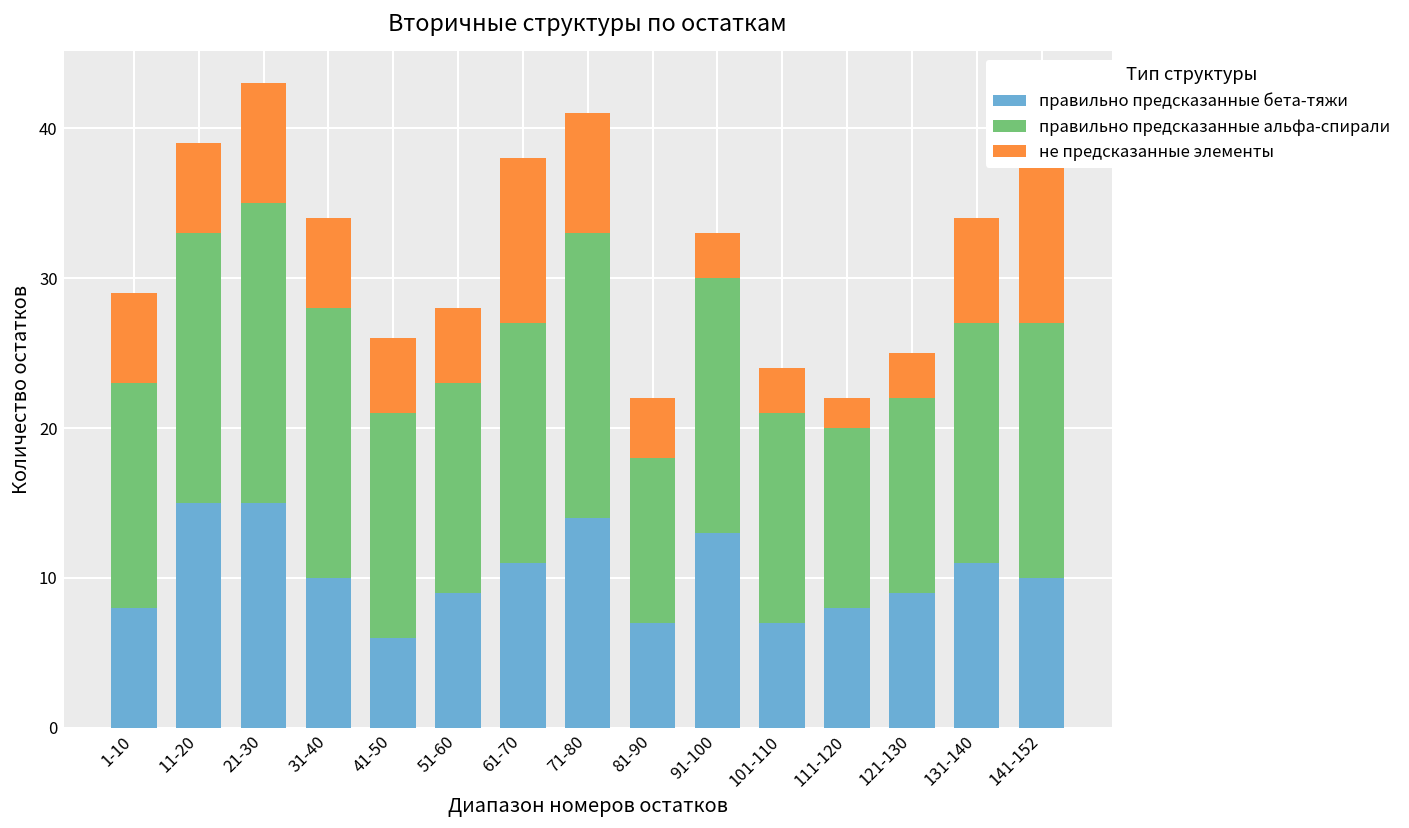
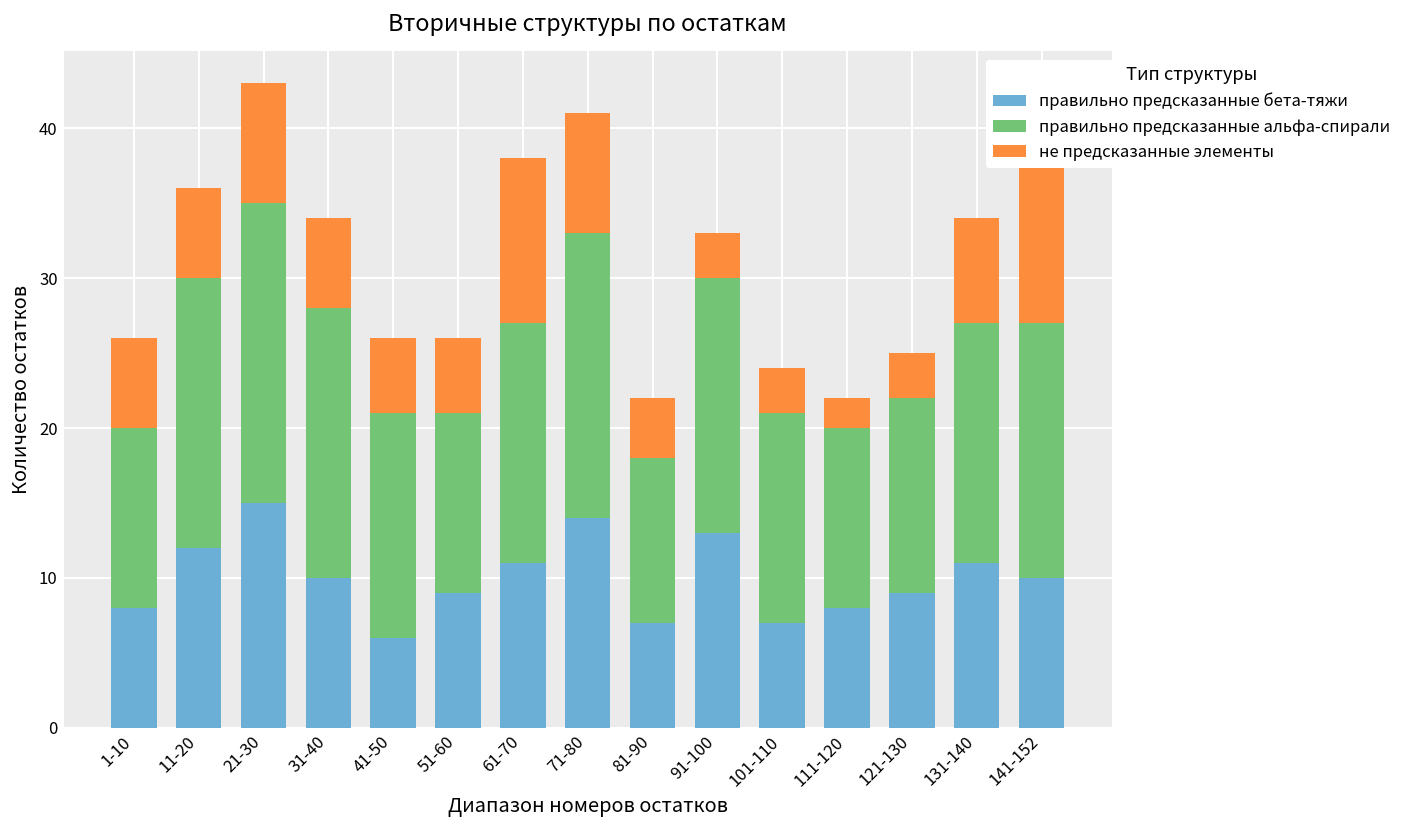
  {
    "правильно предсказанные бета-тяжи": {
      "1-10": 8,
-     "11-20": 15,
+     "11-20": 12,
      "21-30": 15,
      "31-40": 10,
      "41-50": 6,
      "51-60": 9,
      "61-70": 11,
      "71-80": 14,
      "81-90": 7,
      "91-100": 13,
      "101-110": 7,
      "111-120": 8,
      "121-130": 9,
      "131-140": 11,
      "141-152": 10
    },
    "правильно предсказанные альфа-спирали": {
-     "1-10": 15,
+     "1-10": 12,
      "11-20": 18,
      "21-30": 20,
      "31-40": 18,
      "41-50": 15,
-     "51-60": 14,
+     "51-60": 12,
      "61-70": 16,
      "71-80": 19,
      "81-90": 11,
      "91-100": 17,
      "101-110": 14,
      "111-120": 12,
      "121-130": 13,
      "131-140": 16,
      "141-152": 17
    },
    "не предсказанные элементы": {
      "1-10": 6,
      "11-20": 6,
      "21-30": 8,
      "31-40": 6,
      "41-50": 5,
      "51-60": 5,
      "61-70": 11,
      "71-80": 8,
      "81-90": 4,
      "91-100": 3,
      "101-110": 3,
      "111-120": 2,
      "121-130": 3,
      "131-140": 7
    }
  }
